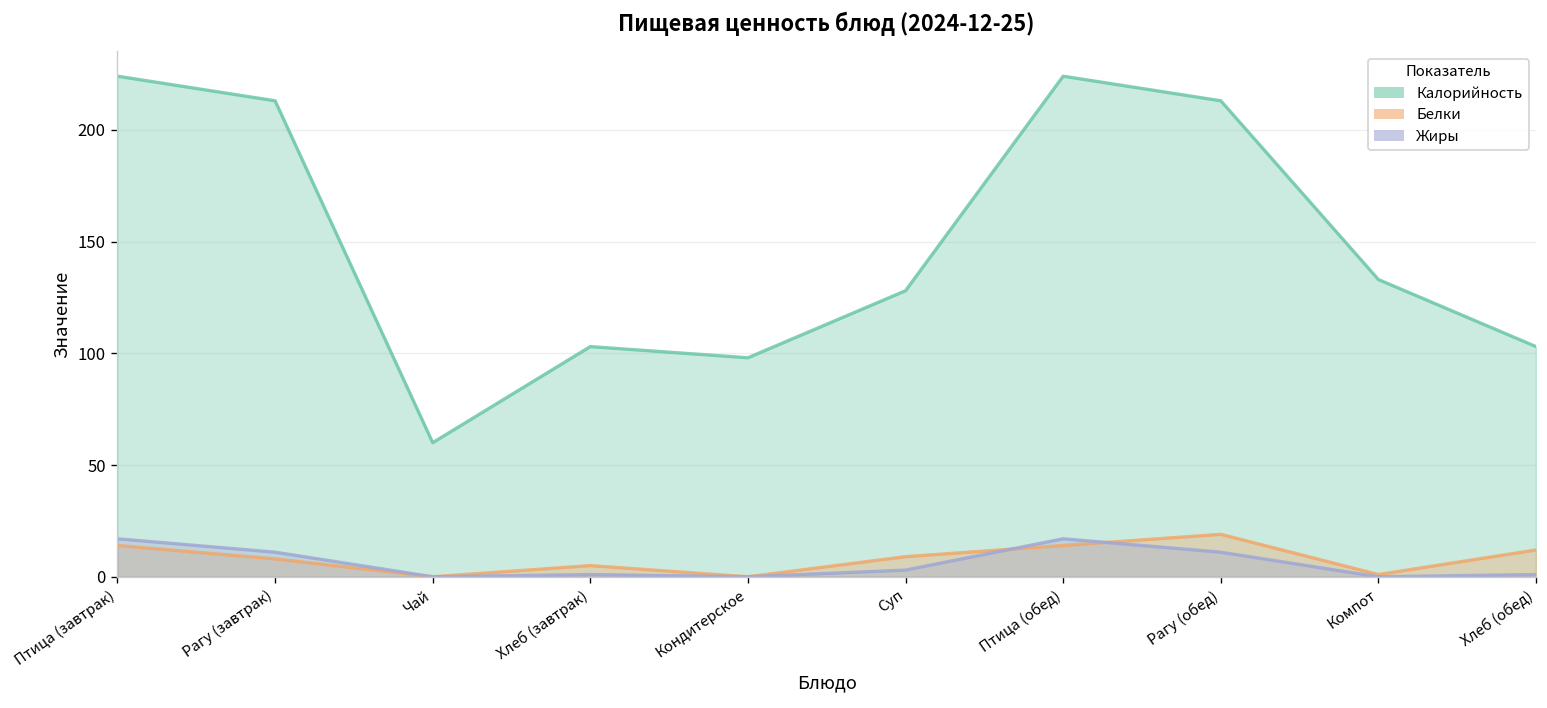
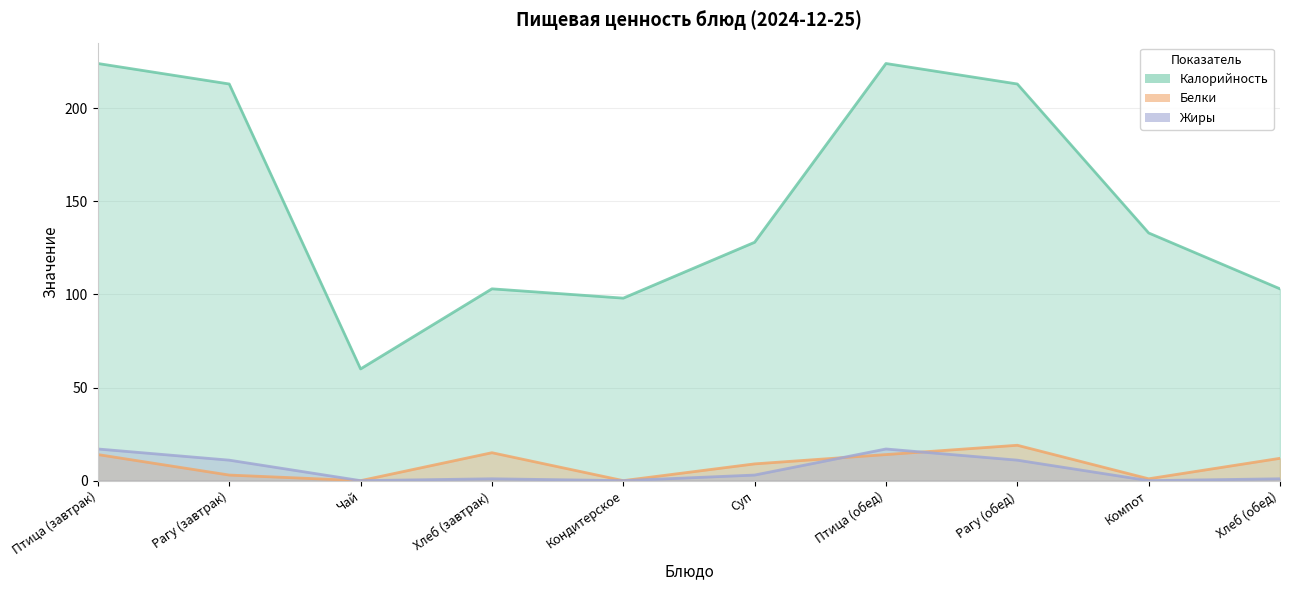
  {
    "Белки": {
      "Птица (завтрак)": 14,
-     "Рагу (завтрак)": 8,
-     "Хлеб (завтрак)": 5,
+     "Рагу (завтрак)": 3,
+     "Хлеб (завтрак)": 15,
      "Суп": 9,
      "Птица (обед)": 14,
      "Рагу (обед)": 19,
      "Хлеб (обед)": 12
    }
  }
